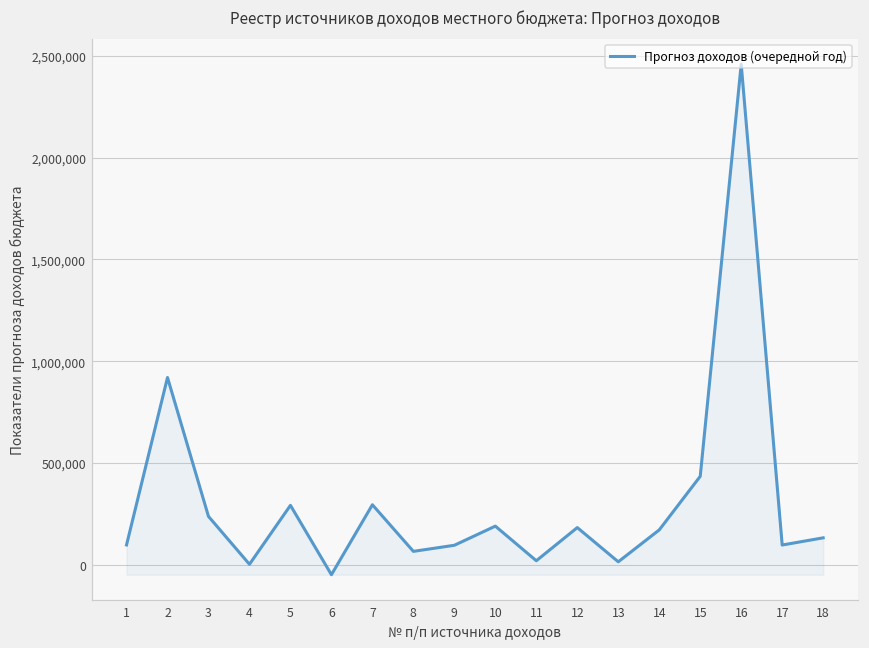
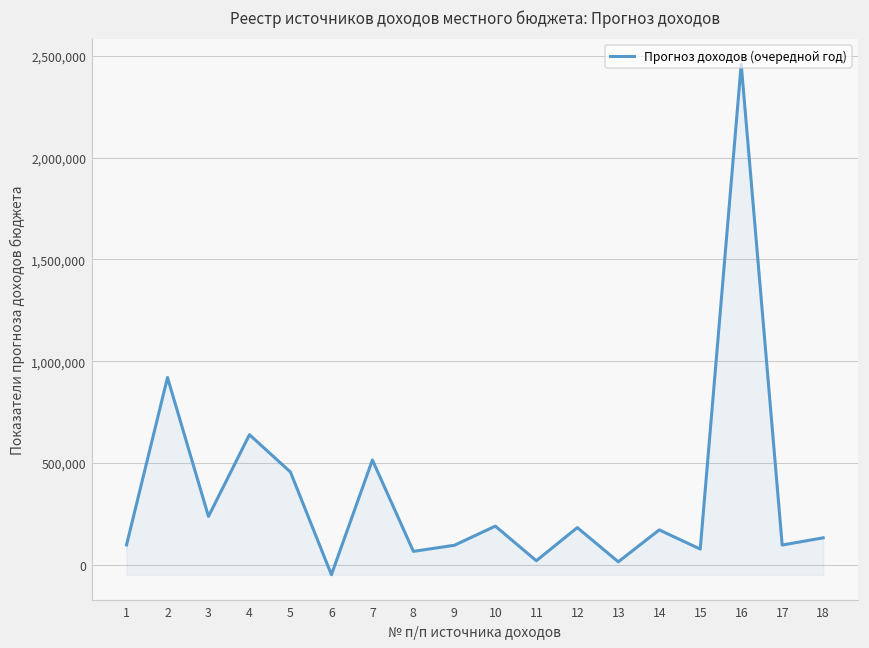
  {
    "1": "100,000",
    "2": "920,000",
    "3": "240,000",
-   "4": "0",
-   "5": "290,000",
+   "4": "640,000",
+   "5": "460,000",
    "6": "-50,000",
-   "7": "300,000",
+   "7": "510,000",
    "8": "70,000",
    "9": "100,000",
    "10": "190,000",
    "11": "20,000",
    "12": "180,000",
    "13": "10,000",
    "14": "170,000",
-   "15": "430,000",
+   "15": "80,000",
    "17": "100,000",
    "18": "130,000"
  }
